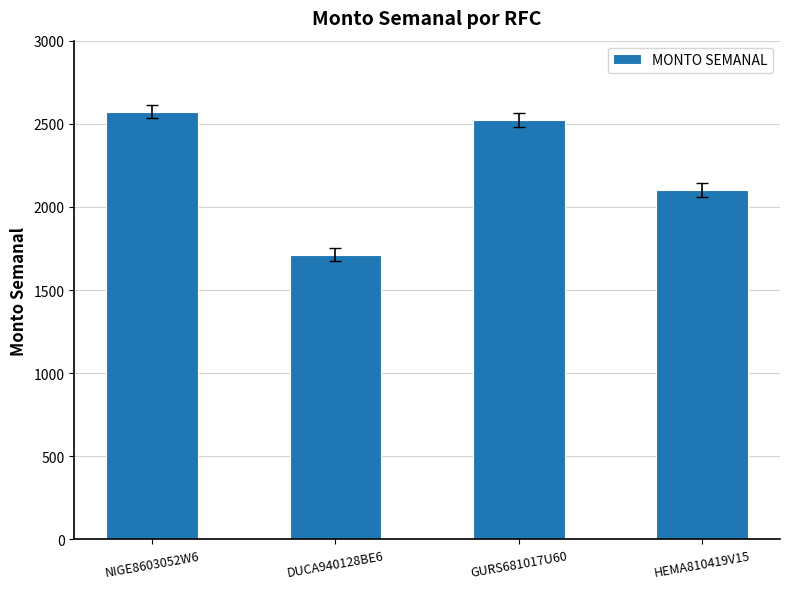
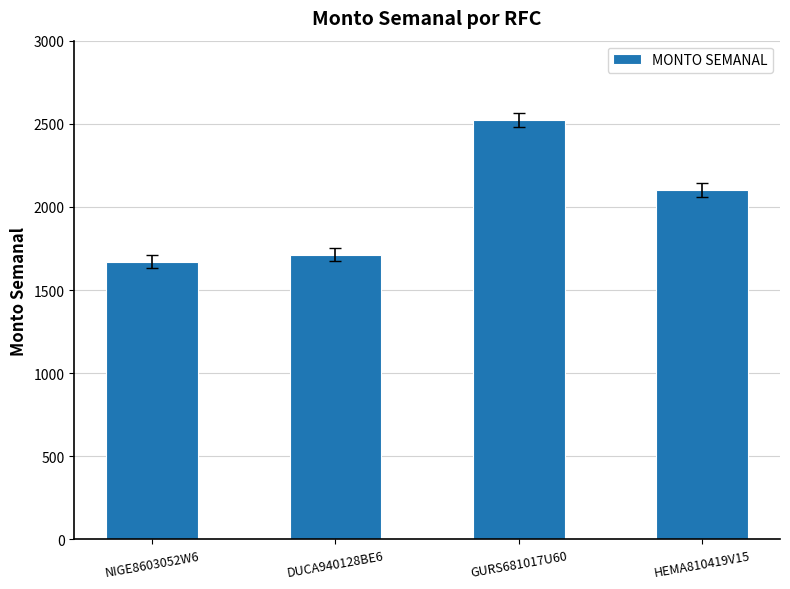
  {
    "MONTO SEMANAL": {
-     "NIGE8603052W6": 2570,
+     "NIGE8603052W6": 1670,
      "DUCA940128BE6": 1710,
      "GURS681017U60": 2520,
      "HEMA810419V15": 2100
    }
  }
